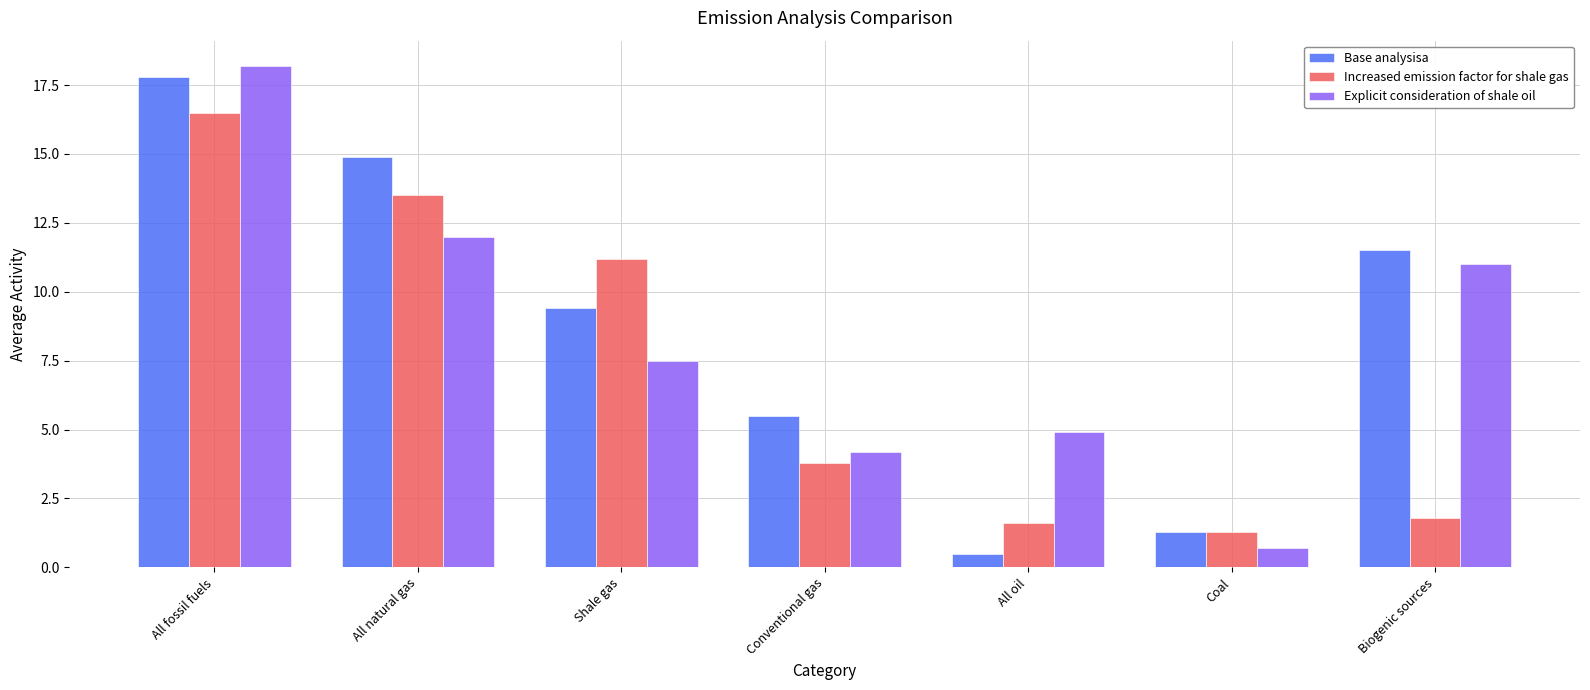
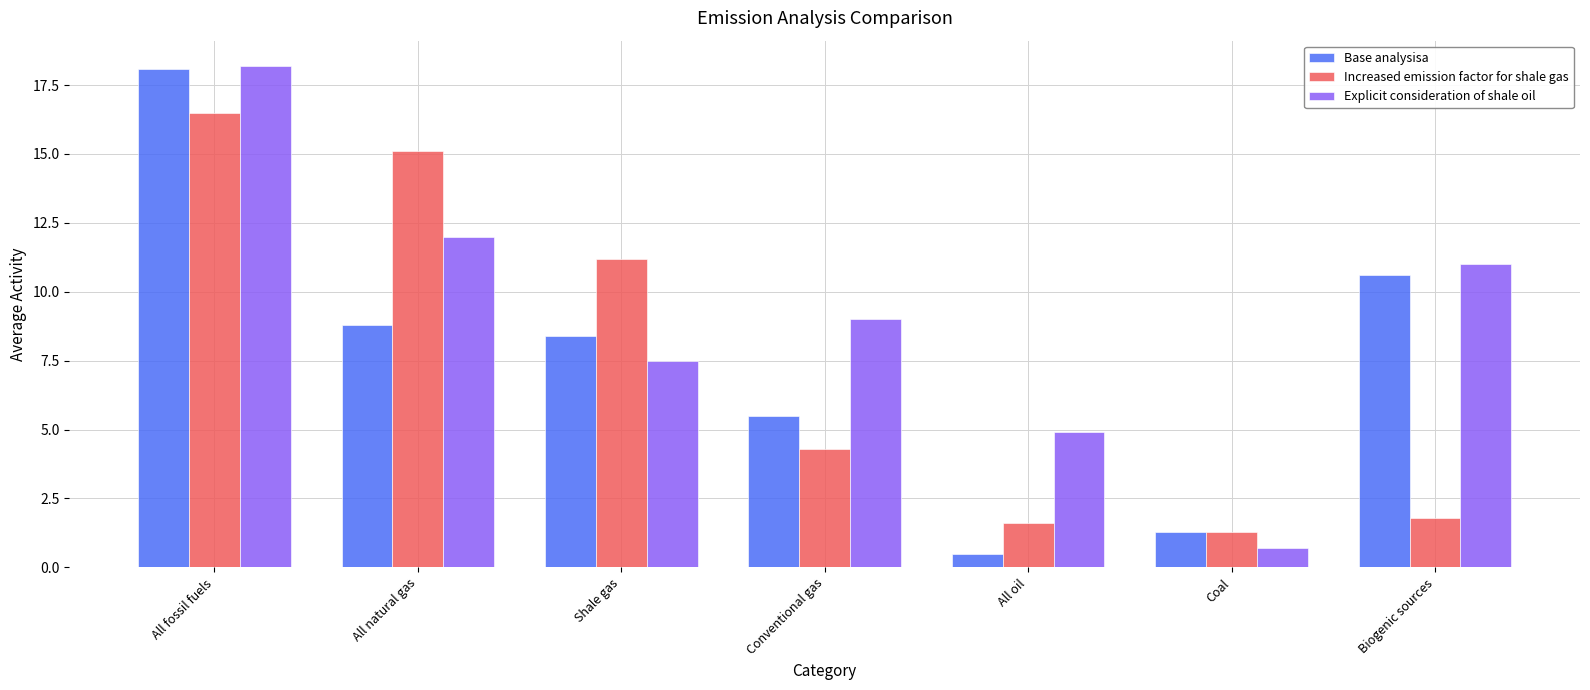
  {
    "Base analysisa": {
-     "All fossil fuels": 17.8,
-     "All natural gas": 14.9,
-     "Shale gas": 9.4,
+     "All fossil fuels": 18.1,
+     "All natural gas": 8.8,
+     "Shale gas": 8.4,
      "Conventional gas": 5.5,
      "All oil": 0.5,
      "Coal": 1.3,
-     "Biogenic sources": 11.5
+     "Biogenic sources": 10.6
    },
    "Increased emission factor for shale gas": {
      "All fossil fuels": 16.5,
-     "All natural gas": 13.5,
+     "All natural gas": 15.1,
      "Shale gas": 11.2,
-     "Conventional gas": 3.8,
+     "Conventional gas": 4.3,
      "All oil": 1.6,
      "Coal": 1.3,
      "Biogenic sources": 1.8
    },
    "Explicit consideration of shale oil": {
      "All fossil fuels": 18.2,
      "All natural gas": 12.0,
      "Shale gas": 7.5,
-     "Conventional gas": 4.2,
+     "Conventional gas": 9.0,
      "All oil": 4.9,
      "Coal": 0.7,
      "Biogenic sources": 11.0
    }
  }
